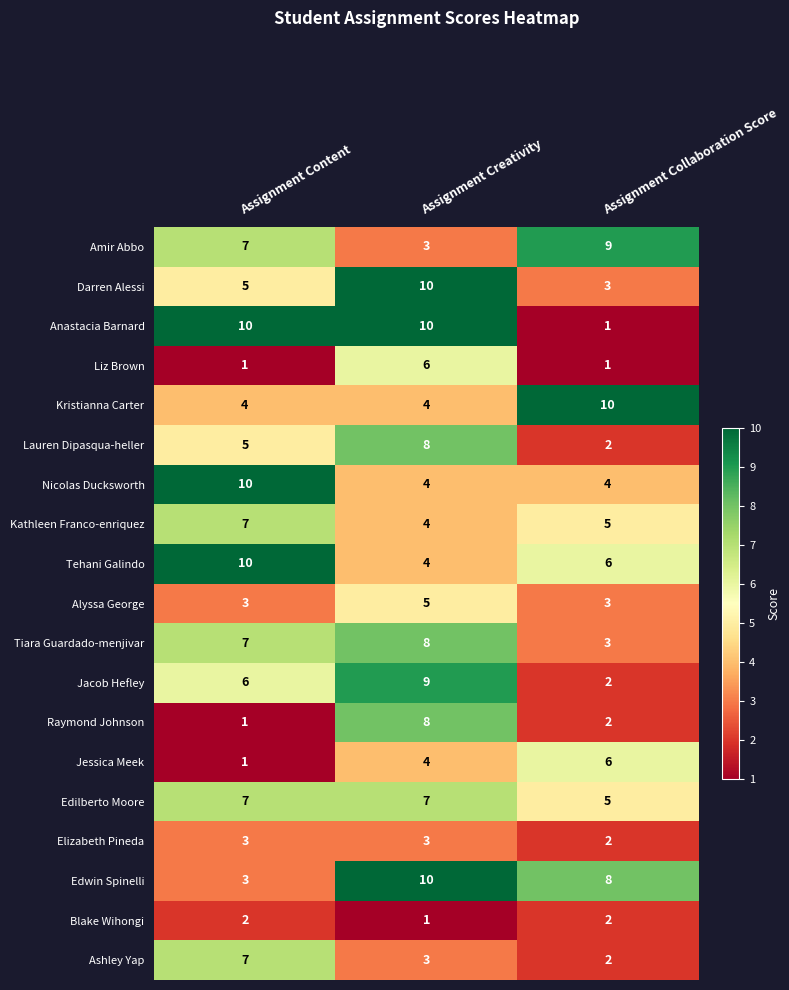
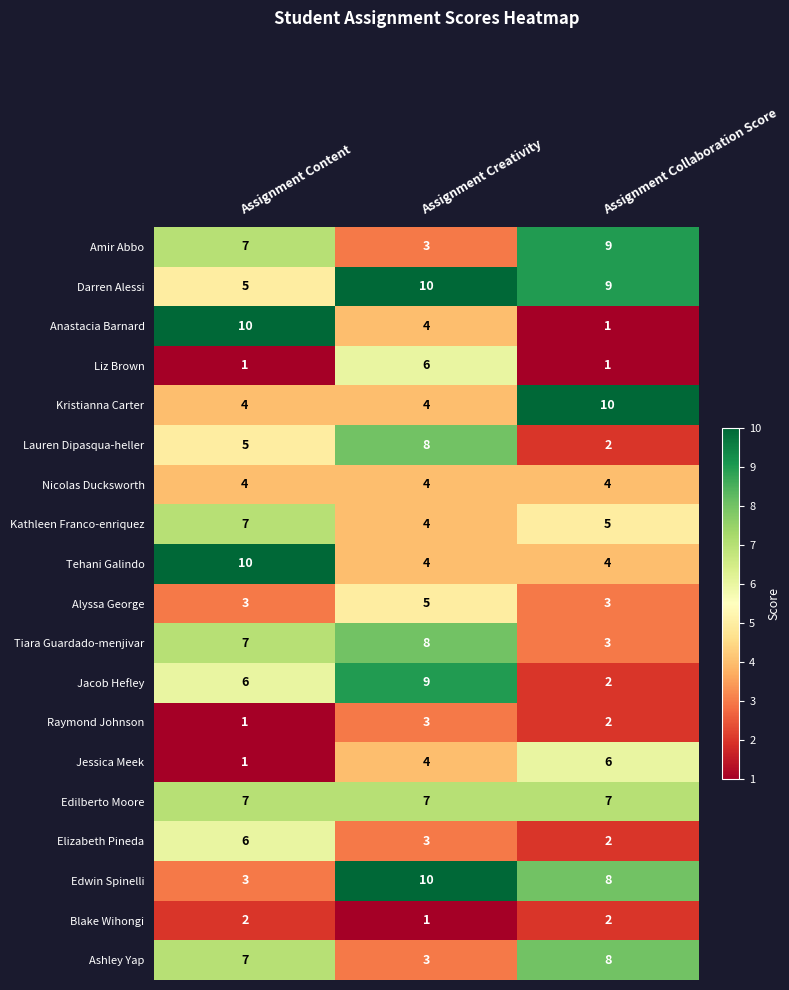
  {
    "Amir Abbo": {
      "Assignment Content": 7,
      "Assignment Creativity": 3,
      "Assignment Collaboration Score": 9
    },
    "Darren Alessi": {
      "Assignment Content": 5,
      "Assignment Creativity": 10,
-     "Assignment Collaboration Score": 3
+     "Assignment Collaboration Score": 9
    },
    "Anastacia Barnard": {
      "Assignment Content": 10,
-     "Assignment Creativity": 10,
+     "Assignment Creativity": 4,
      "Assignment Collaboration Score": 1
    },
    "Liz Brown": {
      "Assignment Content": 1,
      "Assignment Creativity": 6,
      "Assignment Collaboration Score": 1
    },
    "Kristianna Carter": {
      "Assignment Content": 4,
      "Assignment Creativity": 4,
      "Assignment Collaboration Score": 10
    },
    "Lauren Dipasqua-heller": {
      "Assignment Content": 5,
      "Assignment Creativity": 8,
      "Assignment Collaboration Score": 2
    },
    "Nicolas Ducksworth": {
-     "Assignment Content": 10,
+     "Assignment Content": 4,
      "Assignment Creativity": 4,
      "Assignment Collaboration Score": 4
    },
    "Kathleen Franco-enriquez": {
      "Assignment Content": 7,
      "Assignment Creativity": 4,
      "Assignment Collaboration Score": 5
    },
    "Tehani Galindo": {
      "Assignment Content": 10,
      "Assignment Creativity": 4,
-     "Assignment Collaboration Score": 6
+     "Assignment Collaboration Score": 4
    },
    "Alyssa George": {
      "Assignment Content": 3,
      "Assignment Creativity": 5,
      "Assignment Collaboration Score": 3
    },
    "Tiara Guardado-menjivar": {
      "Assignment Content": 7,
      "Assignment Creativity": 8,
      "Assignment Collaboration Score": 3
    },
    "Jacob Hefley": {
      "Assignment Content": 6,
      "Assignment Creativity": 9,
      "Assignment Collaboration Score": 2
    },
    "Raymond Johnson": {
      "Assignment Content": 1,
-     "Assignment Creativity": 8,
+     "Assignment Creativity": 3,
      "Assignment Collaboration Score": 2
    },
    "Jessica Meek": {
      "Assignment Content": 1,
      "Assignment Creativity": 4,
      "Assignment Collaboration Score": 6
    },
    "Edilberto Moore": {
      "Assignment Content": 7,
      "Assignment Creativity": 7,
-     "Assignment Collaboration Score": 5
+     "Assignment Collaboration Score": 7
    },
    "Elizabeth Pineda": {
-     "Assignment Content": 3,
+     "Assignment Content": 6,
      "Assignment Creativity": 3,
      "Assignment Collaboration Score": 2
    },
    "Edwin Spinelli": {
      "Assignment Content": 3,
      "Assignment Creativity": 10,
      "Assignment Collaboration Score": 8
    },
    "Blake Wihongi": {
      "Assignment Content": 2,
      "Assignment Creativity": 1,
      "Assignment Collaboration Score": 2
    },
    "Ashley Yap": {
      "Assignment Content": 7,
      "Assignment Creativity": 3,
-     "Assignment Collaboration Score": 2
+     "Assignment Collaboration Score": 8
    }
  }
